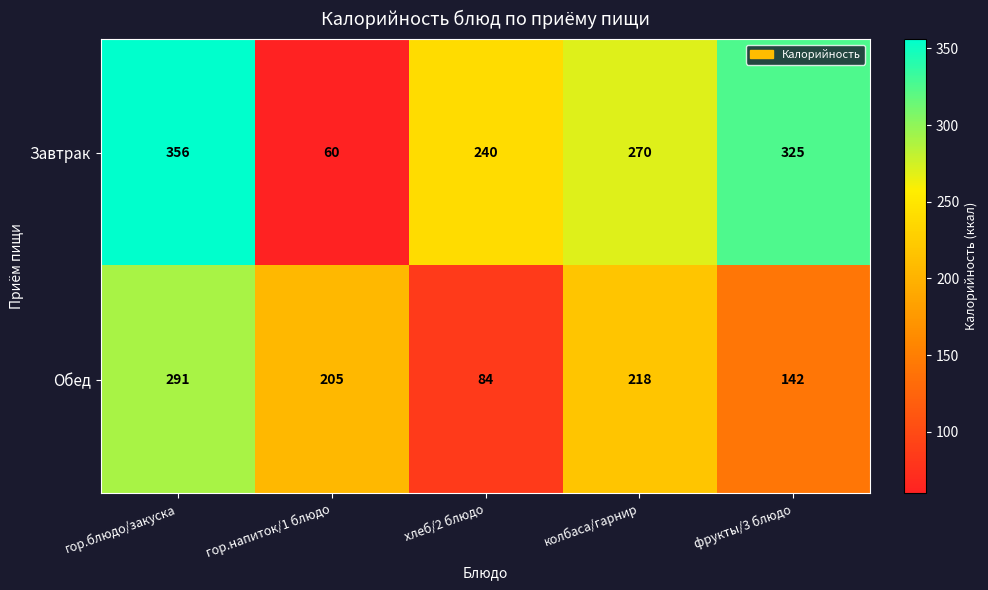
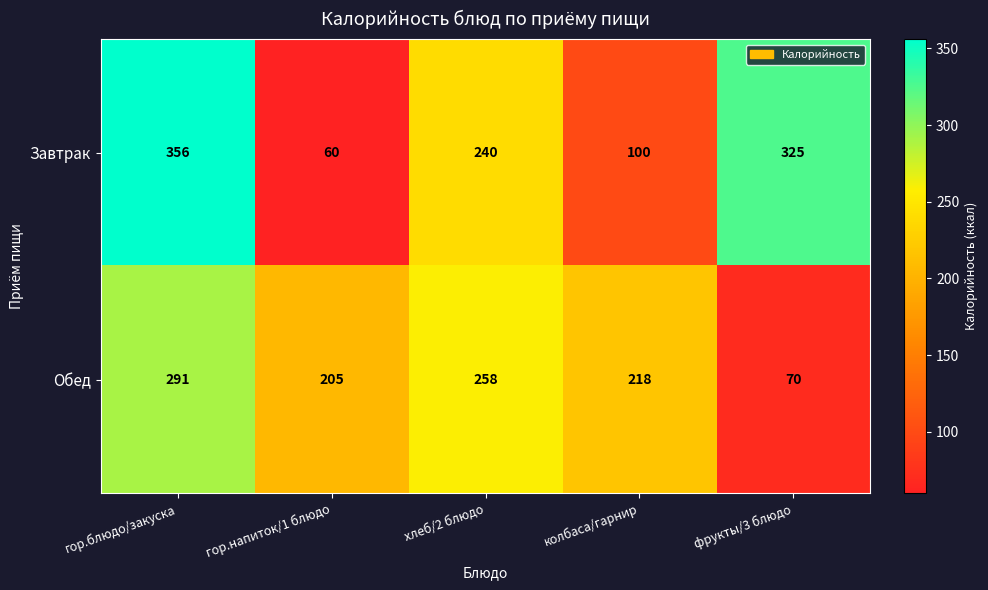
  {
    "Завтрак": {
      "гор.блюдо/закуска": 356,
      "гор.напиток/1 блюдо": 60,
      "хлеб/2 блюдо": 240,
-     "колбаса/гарнир": 270,
+     "колбаса/гарнир": 100,
      "фрукты/3 блюдо": 325
    },
    "Обед": {
      "гор.блюдо/закуска": 291,
      "гор.напиток/1 блюдо": 205,
-     "хлеб/2 блюдо": 84,
+     "хлеб/2 блюдо": 258,
      "колбаса/гарнир": 218,
-     "фрукты/3 блюдо": 142
+     "фрукты/3 блюдо": 70
    }
  }
